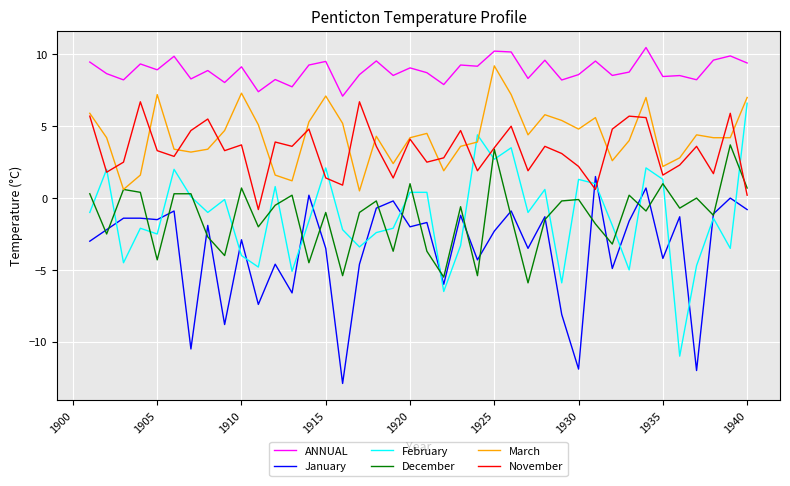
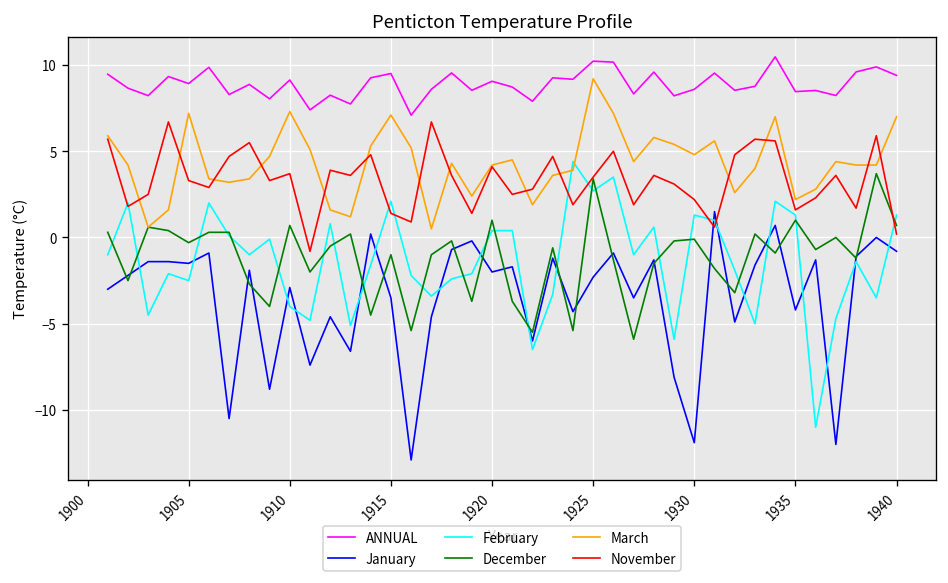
  {
    "ANNUAL": {
      "1905": 8.9,
      "1910": 9.1,
      "1915": 9.5,
      "1920": 9.1,
      "1925": 10.2,
      "1930": 8.6,
      "1935": 8.5,
      "1940": 9.4
    },
    "January": {
      "1905": -1.5,
      "1910": -2.9,
      "1915": -3.5,
      "1920": -2.0,
      "1925": -2.3,
      "1930": -11.9,
      "1935": -4.2,
      "1940": -0.8
    },
    "February": {
      "1905": -2.5,
      "1910": -4.0,
      "1915": 2.1,
      "1920": 0.4,
      "1925": 2.7,
      "1930": 1.3,
      "1935": 1.3,
-     "1940": 6.6
+     "1940": 1.3
    },
    "December": {
-     "1905": -4.3,
+     "1905": -0.3,
      "1910": 0.7,
      "1915": -1.0,
      "1920": 1.0,
      "1930": -0.1,
      "1935": 1.0,
      "1940": 0.7
    },
    "March": {
      "1905": 7.2,
      "1910": 7.3,
      "1915": 7.1,
      "1925": 9.2,
      "1930": 4.8,
      "1935": 2.2,
      "1940": 7.0
    },
    "November": {
      "1905": 3.3,
      "1910": 3.7,
      "1915": 1.4,
      "1930": 2.2,
      "1935": 1.6,
      "1940": 0.2
    }
  }
